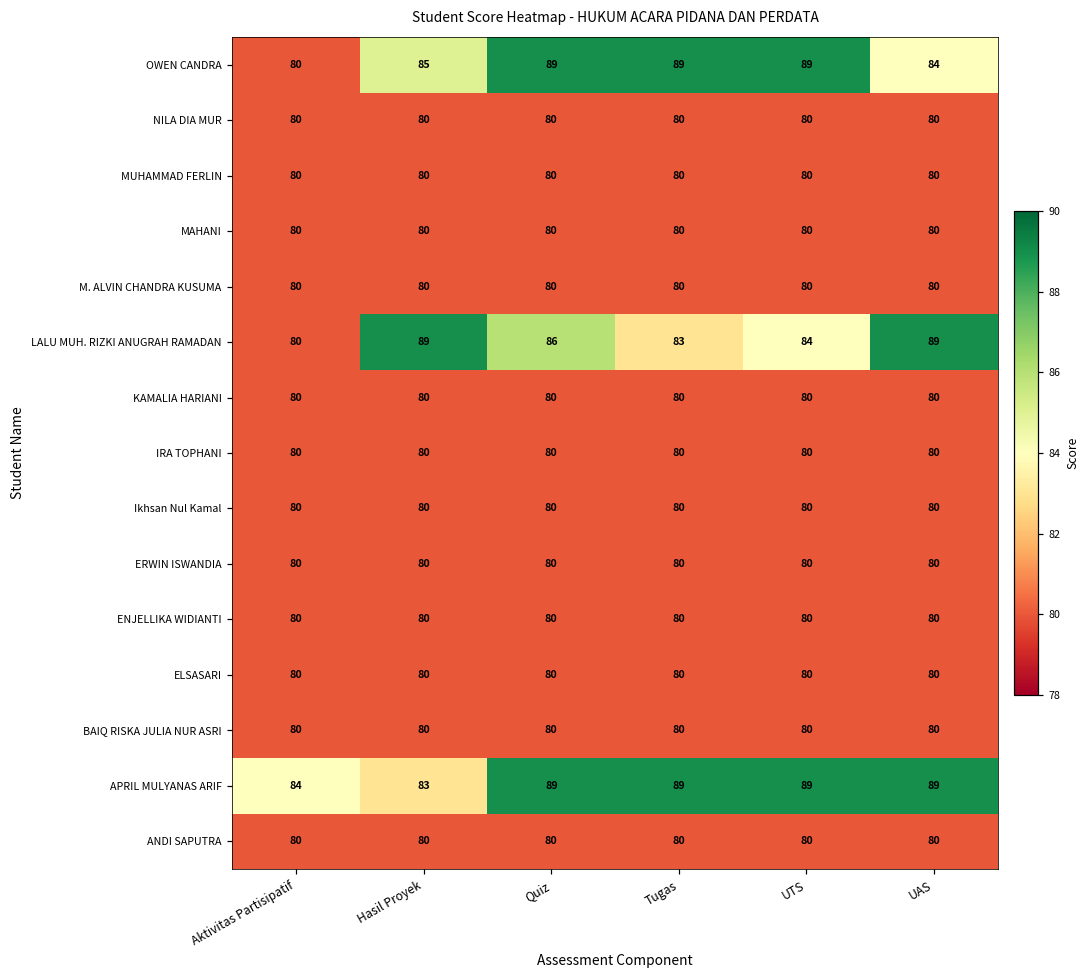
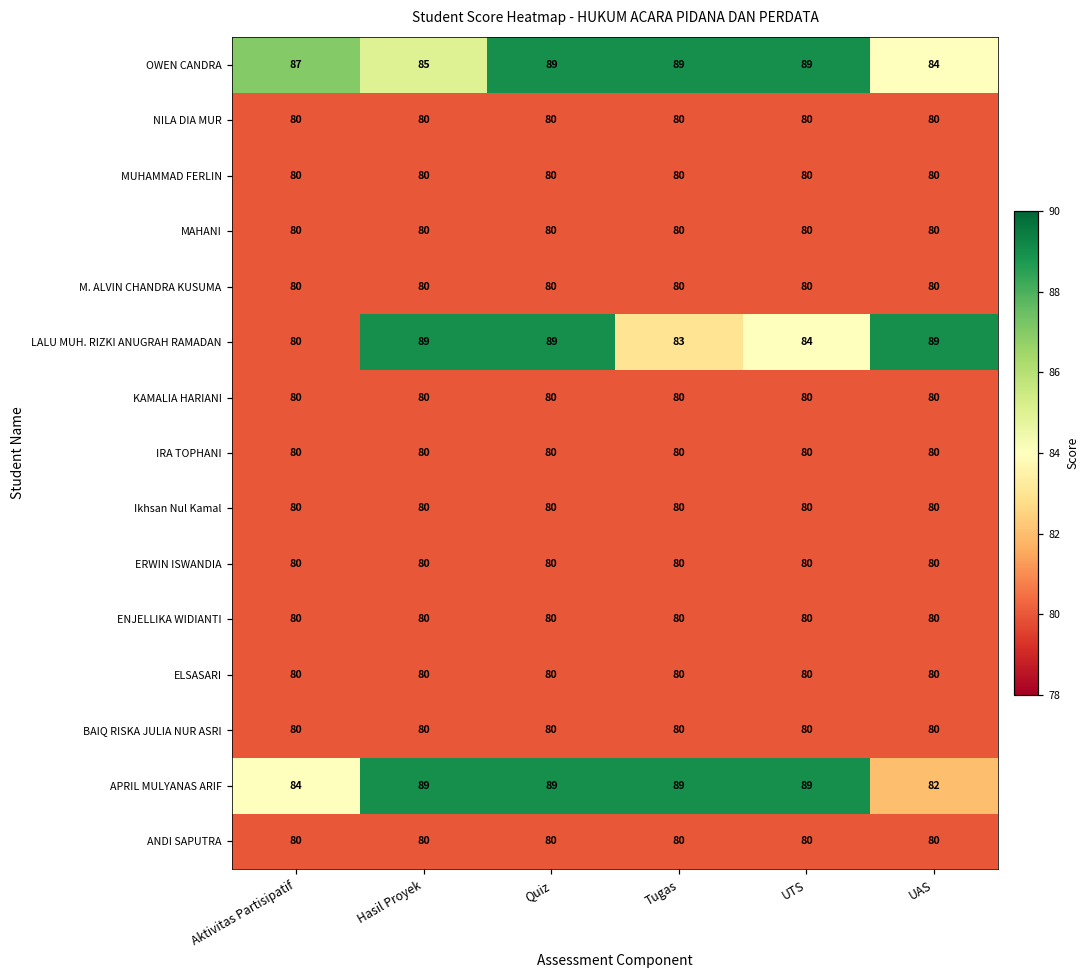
  {
    "OWEN CANDRA": {
-     "Aktivitas Partisipatif": 80,
+     "Aktivitas Partisipatif": 87,
      "Hasil Proyek": 85,
      "Quiz": 89,
      "Tugas": 89,
      "UTS": 89,
      "UAS": 84
    },
    "NILA DIA MUR": {
      "Aktivitas Partisipatif": 80,
      "Hasil Proyek": 80,
      "Quiz": 80,
      "Tugas": 80,
      "UTS": 80,
      "UAS": 80
    },
    "MUHAMMAD FERLIN": {
      "Aktivitas Partisipatif": 80,
      "Hasil Proyek": 80,
      "Quiz": 80,
      "Tugas": 80,
      "UTS": 80,
      "UAS": 80
    },
    "MAHANI": {
      "Aktivitas Partisipatif": 80,
      "Hasil Proyek": 80,
      "Quiz": 80,
      "Tugas": 80,
      "UTS": 80,
      "UAS": 80
    },
    "M. ALVIN CHANDRA KUSUMA": {
      "Aktivitas Partisipatif": 80,
      "Hasil Proyek": 80,
      "Quiz": 80,
      "Tugas": 80,
      "UTS": 80,
      "UAS": 80
    },
    "LALU MUH. RIZKI ANUGRAH RAMADAN": {
      "Aktivitas Partisipatif": 80,
      "Hasil Proyek": 89,
-     "Quiz": 86,
+     "Quiz": 89,
      "Tugas": 83,
      "UTS": 84,
      "UAS": 89
    },
    "KAMALIA HARIANI": {
      "Aktivitas Partisipatif": 80,
      "Hasil Proyek": 80,
      "Quiz": 80,
      "Tugas": 80,
      "UTS": 80,
      "UAS": 80
    },
    "IRA TOPHANI": {
      "Aktivitas Partisipatif": 80,
      "Hasil Proyek": 80,
      "Quiz": 80,
      "Tugas": 80,
      "UTS": 80,
      "UAS": 80
    },
    "Ikhsan Nul Kamal": {
      "Aktivitas Partisipatif": 80,
      "Hasil Proyek": 80,
      "Quiz": 80,
      "Tugas": 80,
      "UTS": 80,
      "UAS": 80
    },
    "ERWIN ISWANDIA": {
      "Aktivitas Partisipatif": 80,
      "Hasil Proyek": 80,
      "Quiz": 80,
      "Tugas": 80,
      "UTS": 80,
      "UAS": 80
    },
    "ENJELLIKA WIDIANTI": {
      "Aktivitas Partisipatif": 80,
      "Hasil Proyek": 80,
      "Quiz": 80,
      "Tugas": 80,
      "UTS": 80,
      "UAS": 80
    },
    "ELSASARI": {
      "Aktivitas Partisipatif": 80,
      "Hasil Proyek": 80,
      "Quiz": 80,
      "Tugas": 80,
      "UTS": 80,
      "UAS": 80
    },
    "BAIQ RISKA JULIA NUR ASRI": {
      "Aktivitas Partisipatif": 80,
      "Hasil Proyek": 80,
      "Quiz": 80,
      "Tugas": 80,
      "UTS": 80,
      "UAS": 80
    },
    "APRIL MULYANAS ARIF": {
      "Aktivitas Partisipatif": 84,
-     "Hasil Proyek": 83,
+     "Hasil Proyek": 89,
      "Quiz": 89,
      "Tugas": 89,
      "UTS": 89,
-     "UAS": 89
+     "UAS": 82
    },
    "ANDI SAPUTRA": {
      "Aktivitas Partisipatif": 80,
      "Hasil Proyek": 80,
      "Quiz": 80,
      "Tugas": 80,
      "UTS": 80,
      "UAS": 80
    }
  }
